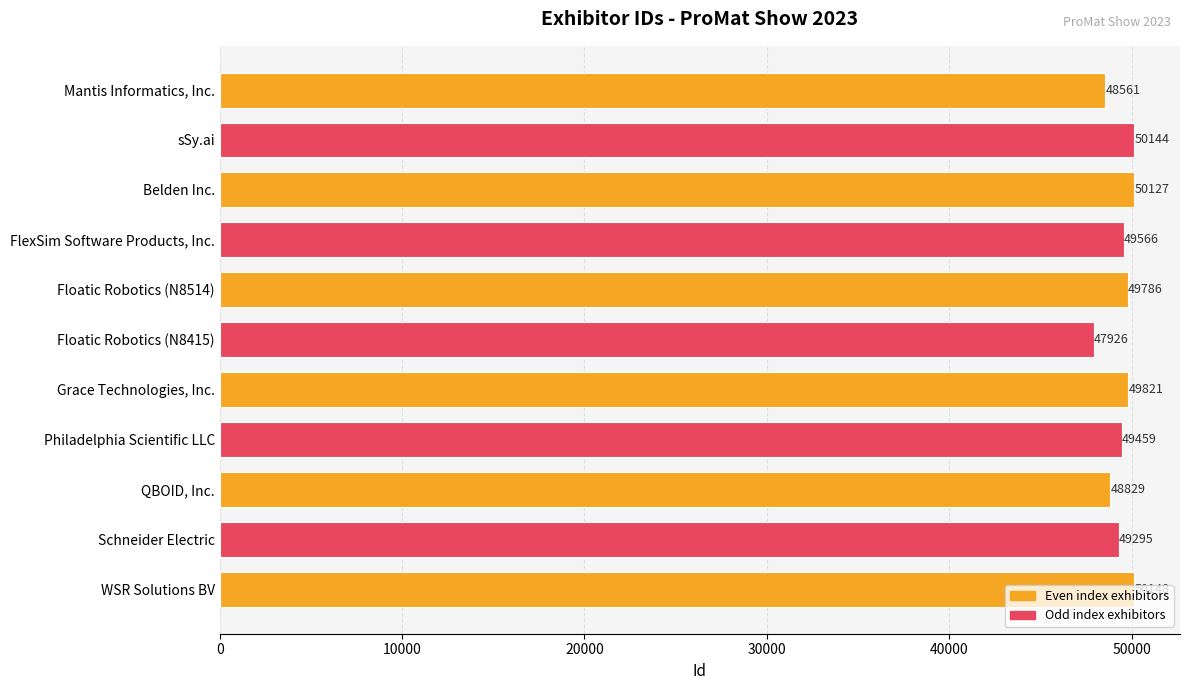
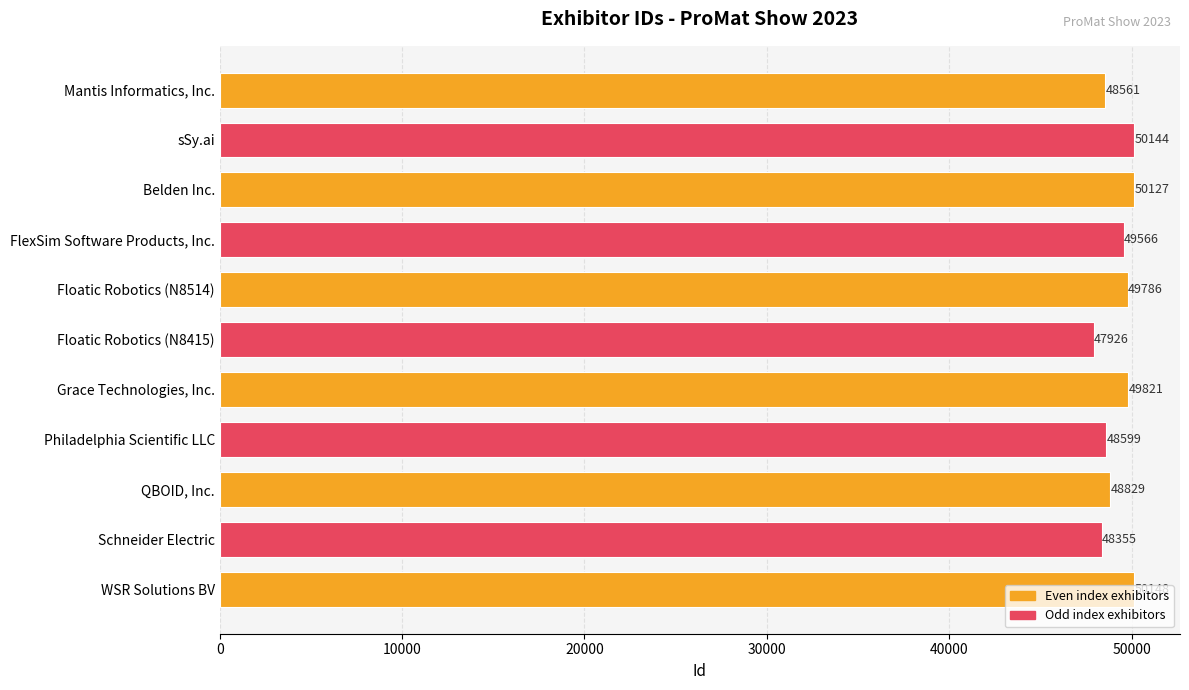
  {
    "Mantis Informatics, Inc.": 48561,
    "sSy.ai": 50144,
    "Belden Inc.": 50127,
    "FlexSim Software Products, Inc.": 49566,
    "Floatic Robotics (N8514)": 49786,
    "Floatic Robotics (N8415)": 47926,
    "Grace Technologies, Inc.": 49821,
-   "Philadelphia Scientific LLC": 49459,
+   "Philadelphia Scientific LLC": 48599,
    "QBOID, Inc.": 48829,
-   "Schneider Electric": 49295
+   "Schneider Electric": 48355
  }
